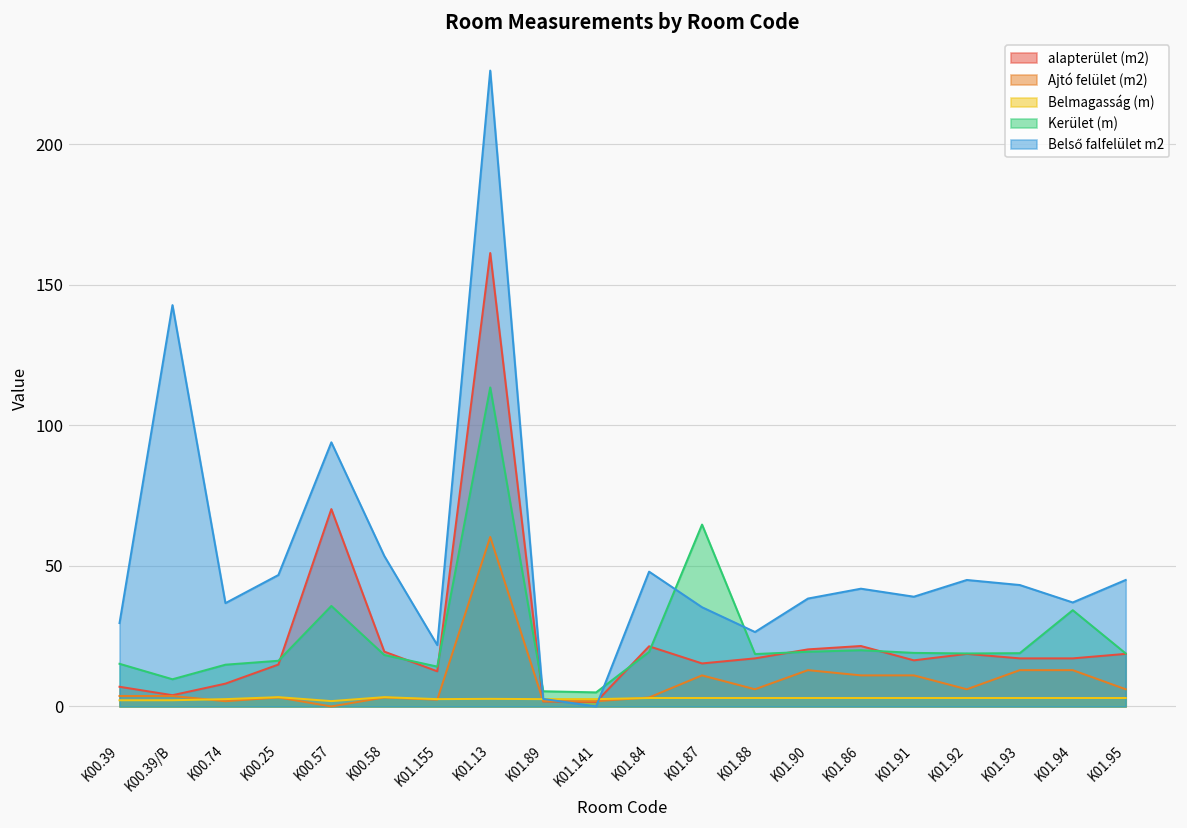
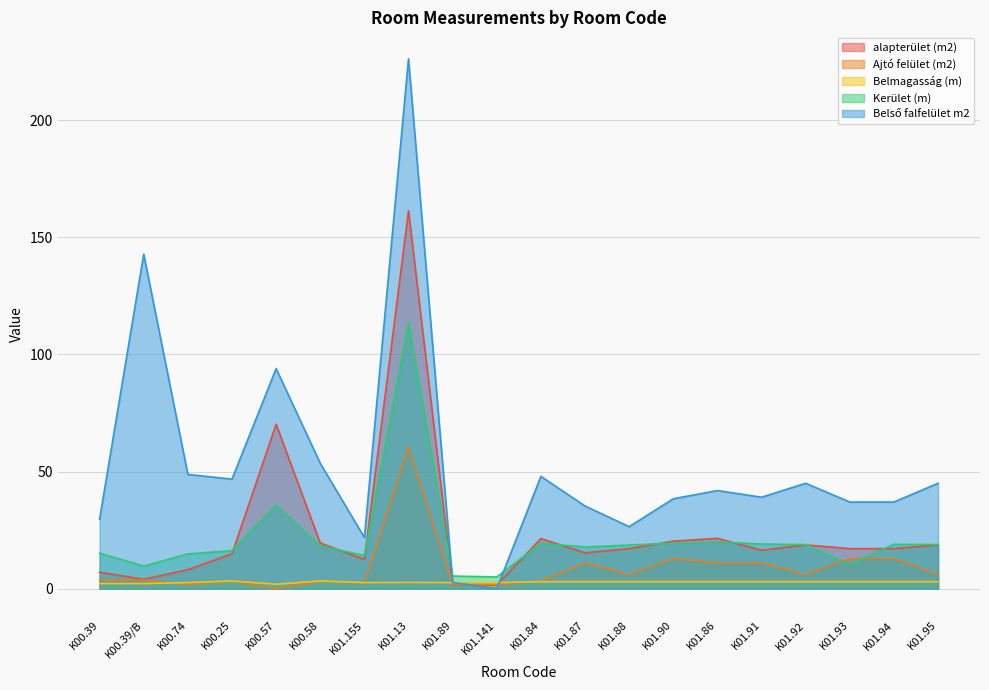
  {
    "Kerület (m)": {
      "K00.39": 15,
      "K00.39/B": 10,
      "K00.74": 15,
      "K00.25": 16,
      "K00.57": 36,
      "K00.58": 18,
      "K01.155": 14,
      "K01.13": 113,
      "K01.89": 5,
      "K01.141": 5,
      "K01.84": 19,
-     "K01.87": 65,
+     "K01.87": 18,
      "K01.88": 19,
      "K01.86": 20,
      "K01.91": 19,
-     "K01.93": 19,
-     "K01.94": 34
+     "K01.93": 10,
+     "K01.94": 19
    },
    "Belső falfelület m2": {
      "K00.39": 30,
      "K00.39/B": 143,
-     "K00.74": 37,
+     "K00.74": 49,
      "K00.25": 47,
      "K00.57": 94,
      "K00.58": 54,
      "K01.155": 22,
      "K01.13": 226,
      "K01.141": 0,
      "K01.84": 48,
      "K01.87": 35,
      "K01.88": 26,
      "K01.90": 38,
      "K01.86": 42,
      "K01.91": 39,
      "K01.92": 45,
-     "K01.93": 43,
+     "K01.93": 37,
      "K01.94": 37,
      "K01.95": 45
    }
  }
